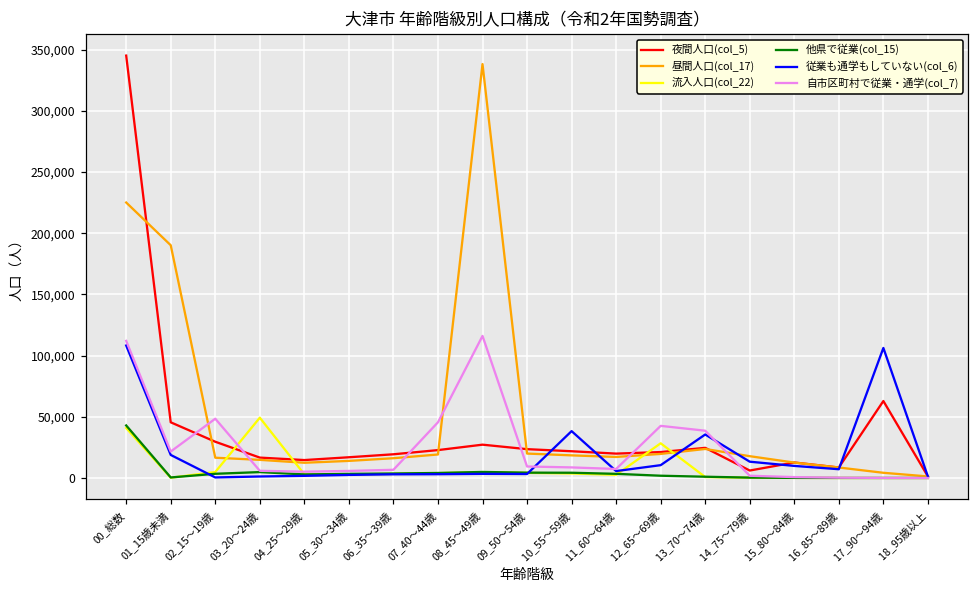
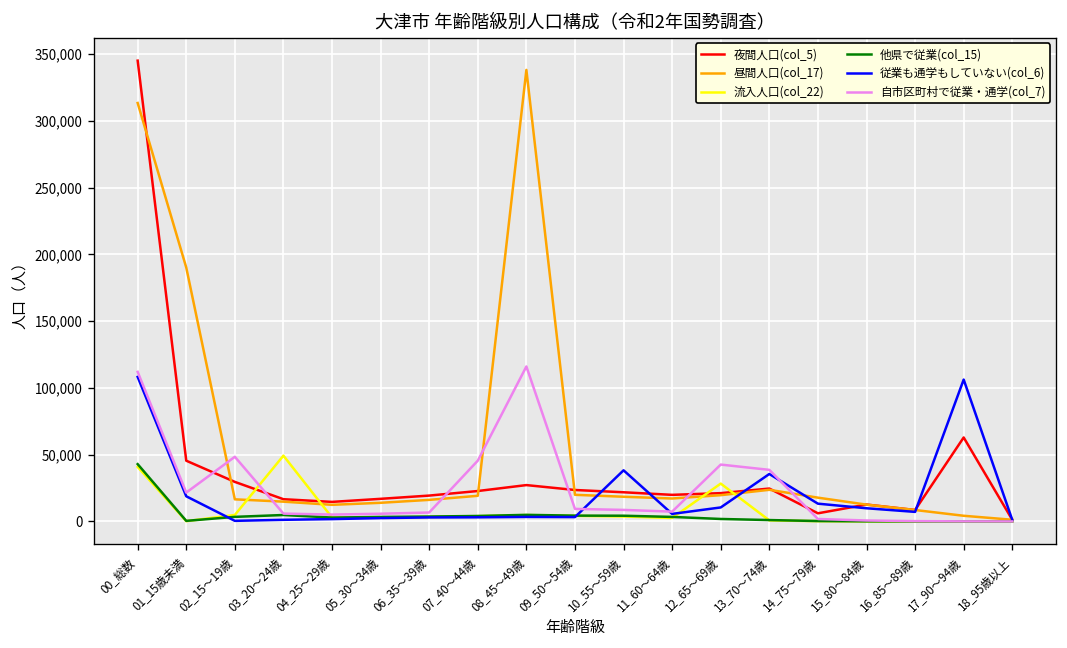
  {
    "夜間人口(col_5)": {
      "00_総数": "345,000",
      "01_15歳未満": "45,000",
      "02_15～19歳": "30,000",
      "05_30～34歳": "17,000",
      "06_35～39歳": "19,000",
      "07_40～44歳": "23,000",
      "08_45～49歳": "27,000",
      "09_50～54歳": "24,000",
      "10_55～59歳": "22,000",
      "11_60～64歳": "20,000",
      "14_75～79歳": "6,000",
      "17_90～94歳": "63,000"
    },
    "昼間人口(col_17)": {
-     "00_総数": "225,000",
+     "00_総数": "313,000",
      "01_15歳未満": "190,000",
      "02_15～19歳": "17,000",
      "05_30～34歳": "14,000",
      "06_35～39歳": "16,000",
      "07_40～44歳": "19,000",
      "08_45～49歳": "338,000",
      "09_50～54歳": "20,000",
      "10_55～59歳": "18,000",
      "11_60～64歳": "17,000",
      "14_75～79歳": "18,000",
      "17_90～94歳": "4,000"
    },
    "流入人口(col_22)": {
      "03_20～24歳": "49,000",
      "12_65～69歳": "28,000"
    },
    "他県で従業(col_15)": {
      "12_65～69歳": "2,000"
    },
    "従業も通学もしていない(col_6)": {
      "00_総数": "108,000",
      "01_15歳未満": "19,000",
      "02_15～19歳": "0",
      "03_20～24歳": "1,000",
      "10_55～59歳": "38,000",
      "12_65～69歳": "10,000",
      "13_70～74歳": "36,000",
      "14_75～79歳": "13,000",
      "15_80～84歳": "10,000",
      "17_90～94歳": "106,000"
    },
    "自市区町村で従業・通学(col_7)": {
      "00_総数": "112,000",
      "01_15歳未満": "22,000",
      "02_15～19歳": "48,000",
      "05_30～34歳": "6,000",
      "06_35～39歳": "7,000",
      "07_40～44歳": "46,000",
      "08_45～49歳": "116,000",
      "09_50～54歳": "9,000",
      "10_55～59歳": "9,000",
      "12_65～69歳": "43,000",
      "13_70～74歳": "39,000"
    }
  }
